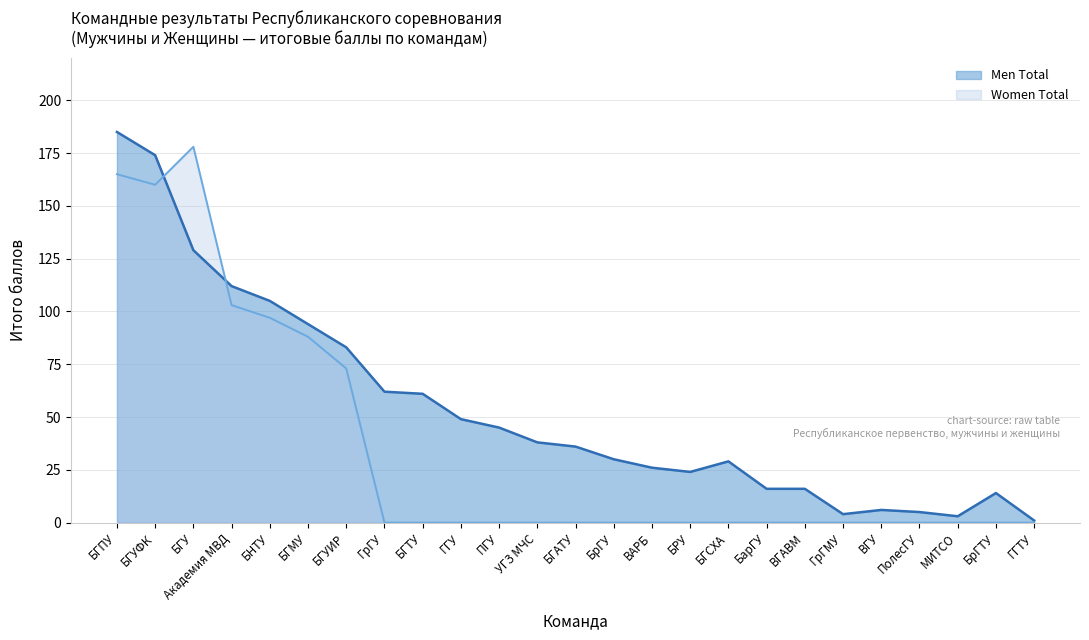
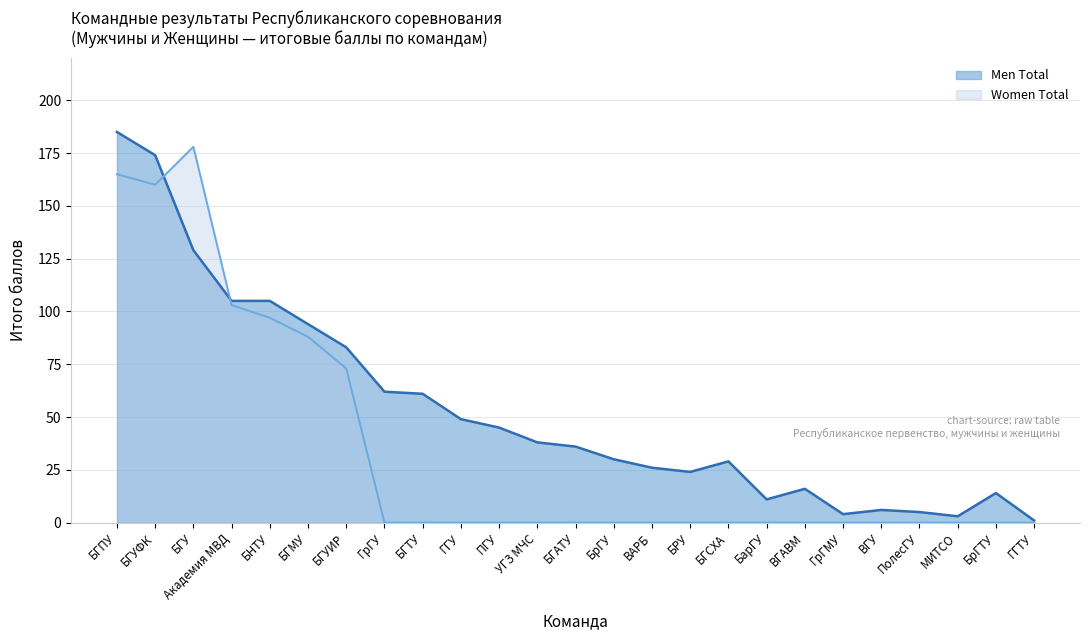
  {
    "Men Total": {
      "БГПУ": 185,
      "БГУФК": 174,
      "БГУ": 129,
-     "Академия МВД": 112,
+     "Академия МВД": 105,
      "БНТУ": 105,
      "БГМУ": 94,
      "БГУИР": 83,
      "ГрГУ": 62,
      "БГТУ": 61,
      "ГГУ": 49,
      "ПГУ": 45,
      "УГЗ МЧС": 38,
      "БГАТУ": 36,
      "БрГУ": 30,
      "ВАРБ": 26,
      "БРУ": 24,
      "БГСХА": 29,
-     "БарГУ": 16,
+     "БарГУ": 11,
      "ВГАВМ": 16,
      "ГрГМУ": 4,
      "ВГУ": 6,
      "ПолесГУ": 5,
      "МИТСО": 3,
      "БрГТУ": 14
    },
    "Women Total": {
      "БГПУ": 165,
      "БГУФК": 160,
      "БГУ": 178,
      "Академия МВД": 103,
      "БНТУ": 97,
      "БГМУ": 88,
      "БГУИР": 73,
      "ГрГУ": 0,
      "БГТУ": 0,
      "ГГУ": 0,
      "ПГУ": 0,
      "УГЗ МЧС": 0,
      "БГАТУ": 0,
      "БрГУ": 0,
      "ВАРБ": 0,
      "БРУ": 0,
      "БГСХА": 0,
      "БарГУ": 0,
      "ВГАВМ": 0,
      "ГрГМУ": 0,
      "ВГУ": 0,
      "ПолесГУ": 0,
      "МИТСО": 0,
      "БрГТУ": 0
    }
  }
